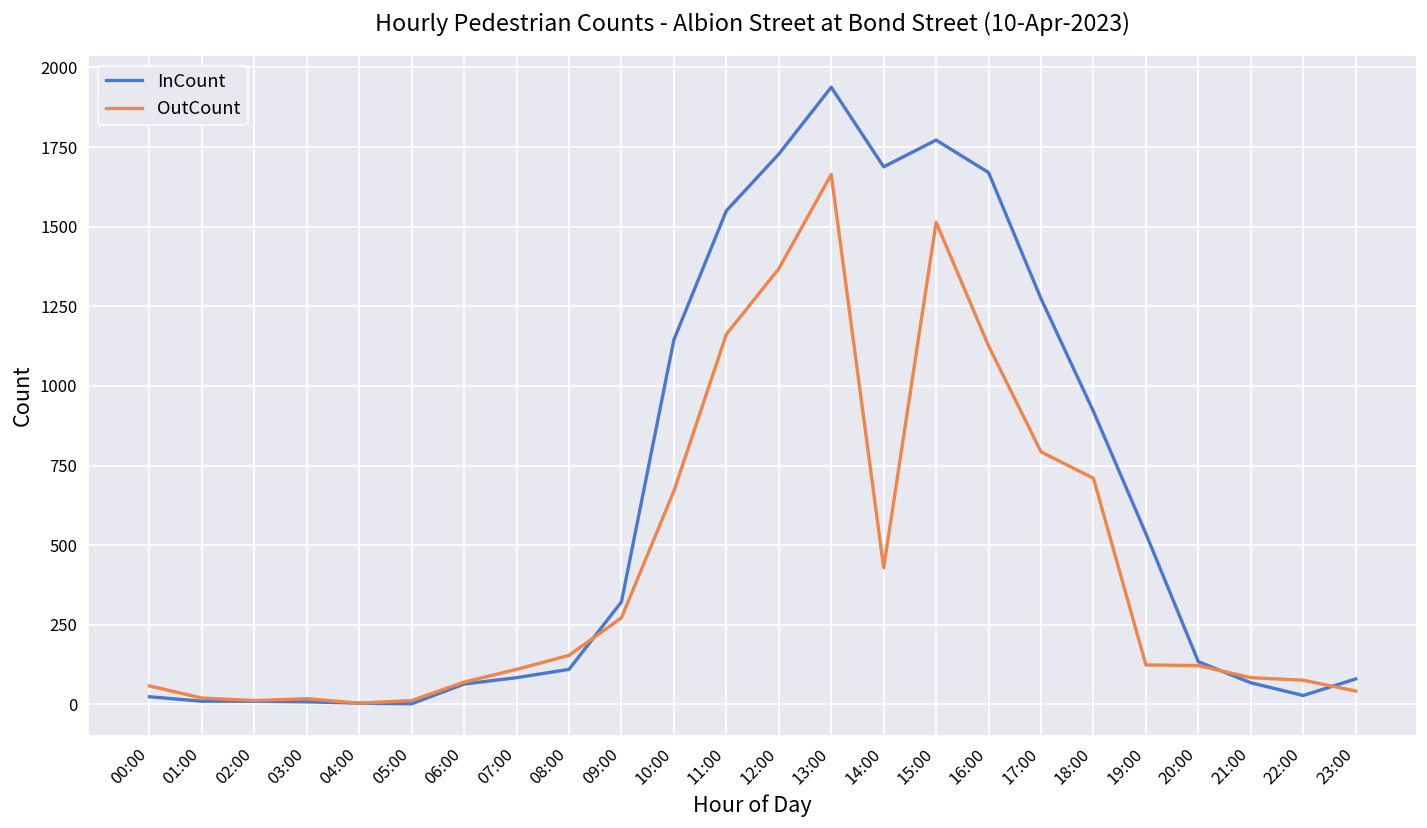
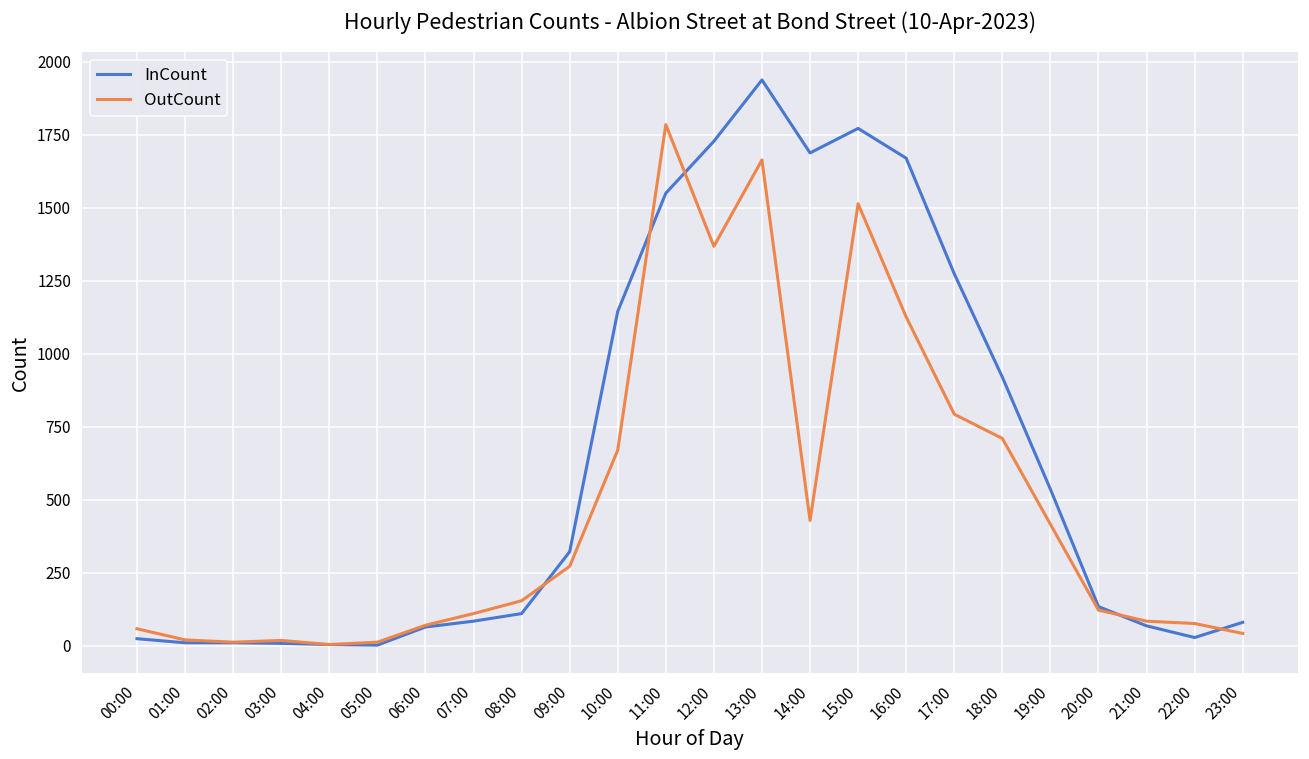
  {
    "InCount": {
      "00:00": 20,
      "01:00": 10,
      "03:00": 10,
      "05:00": 0,
      "07:00": 80,
      "08:00": 110,
      "09:00": 320,
      "10:00": 1150,
      "11:00": 1550,
      "12:00": 1730,
      "13:00": 1940,
      "14:00": 1690,
      "15:00": 1770,
      "16:00": 1670,
      "17:00": 1270,
      "18:00": 920,
      "19:00": 540,
      "20:00": 130,
      "21:00": 70,
      "22:00": 30,
      "23:00": 80
    },
    "OutCount": {
      "00:00": 60,
      "01:00": 20,
      "03:00": 20,
      "05:00": 10,
      "07:00": 110,
      "08:00": 150,
      "09:00": 270,
      "10:00": 670,
-     "11:00": 1160,
+     "11:00": 1790,
      "12:00": 1370,
      "13:00": 1660,
      "14:00": 430,
      "15:00": 1510,
      "16:00": 1130,
      "17:00": 790,
      "18:00": 710,
-     "19:00": 120,
+     "19:00": 420,
      "20:00": 120,
      "21:00": 80,
      "22:00": 80,
      "23:00": 40
    }
  }
